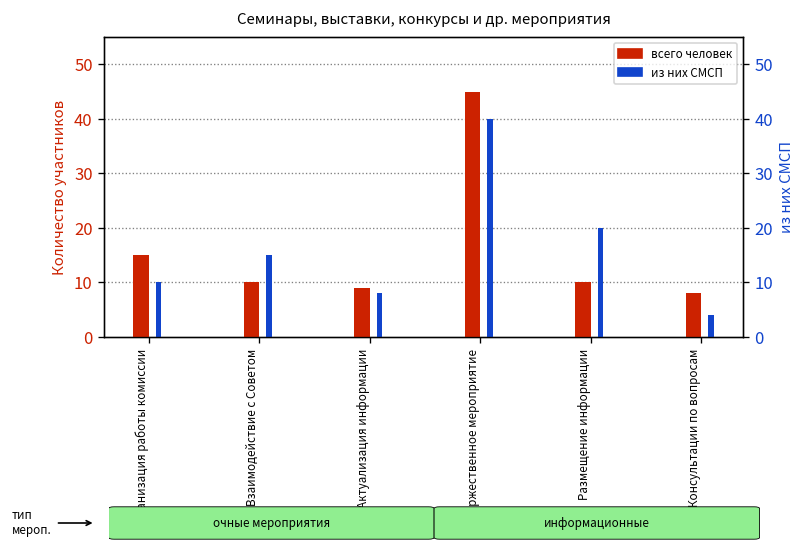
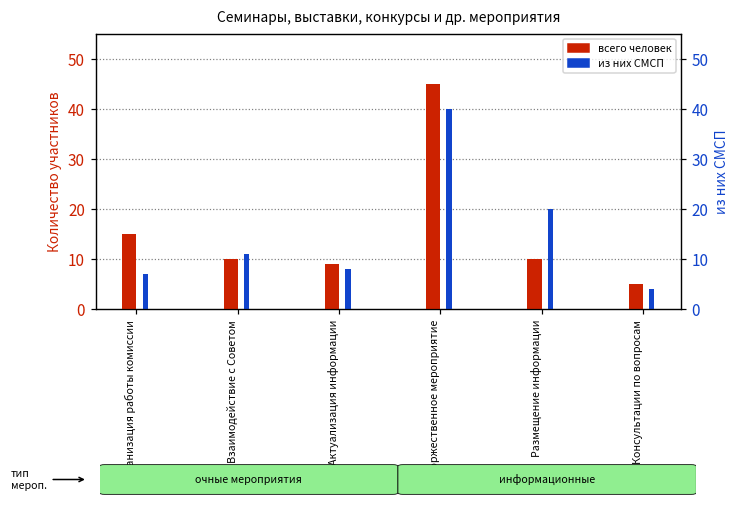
  {
    "всего человек": {
      "Организация работы комиссии": 15,
      "Взаимодействие с Советом": 10,
      "Актуализация информации": 9,
      "Торжественное мероприятие": 45,
      "Размещение информации": 10,
-     "Консультации по вопросам": 8
+     "Консультации по вопросам": 5
    },
    "из них СМСП": {
-     "Организация работы комиссии": 10,
-     "Взаимодействие с Советом": 15,
+     "Организация работы комиссии": 7,
+     "Взаимодействие с Советом": 11,
      "Актуализация информации": 8,
      "Торжественное мероприятие": 40,
      "Размещение информации": 20,
      "Консультации по вопросам": 4
    }
  }
